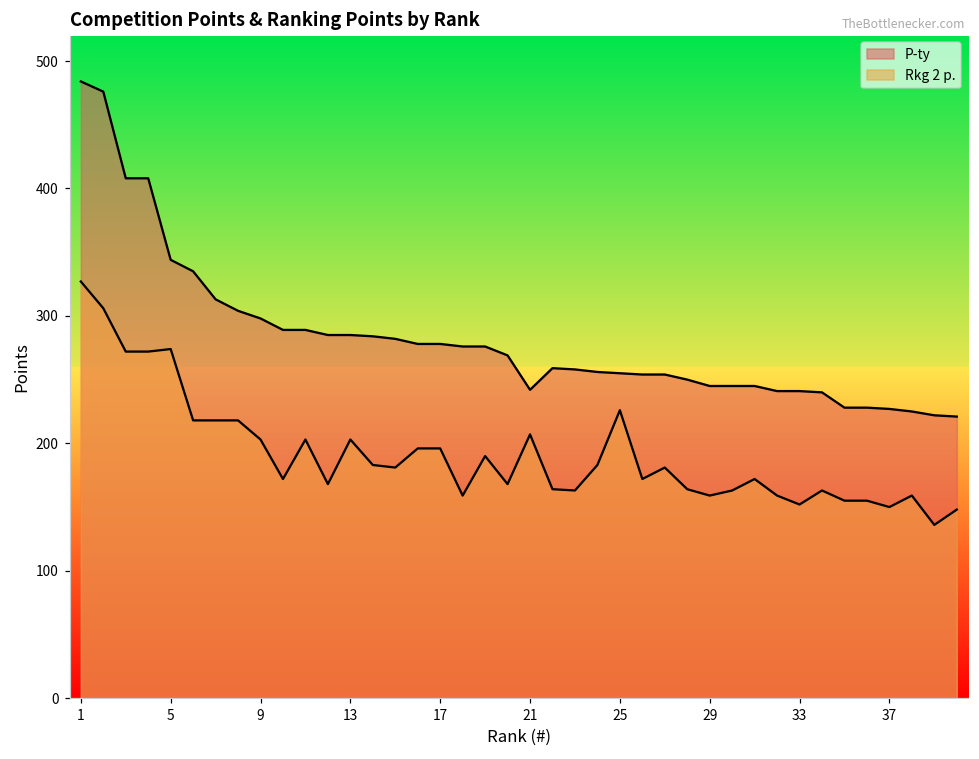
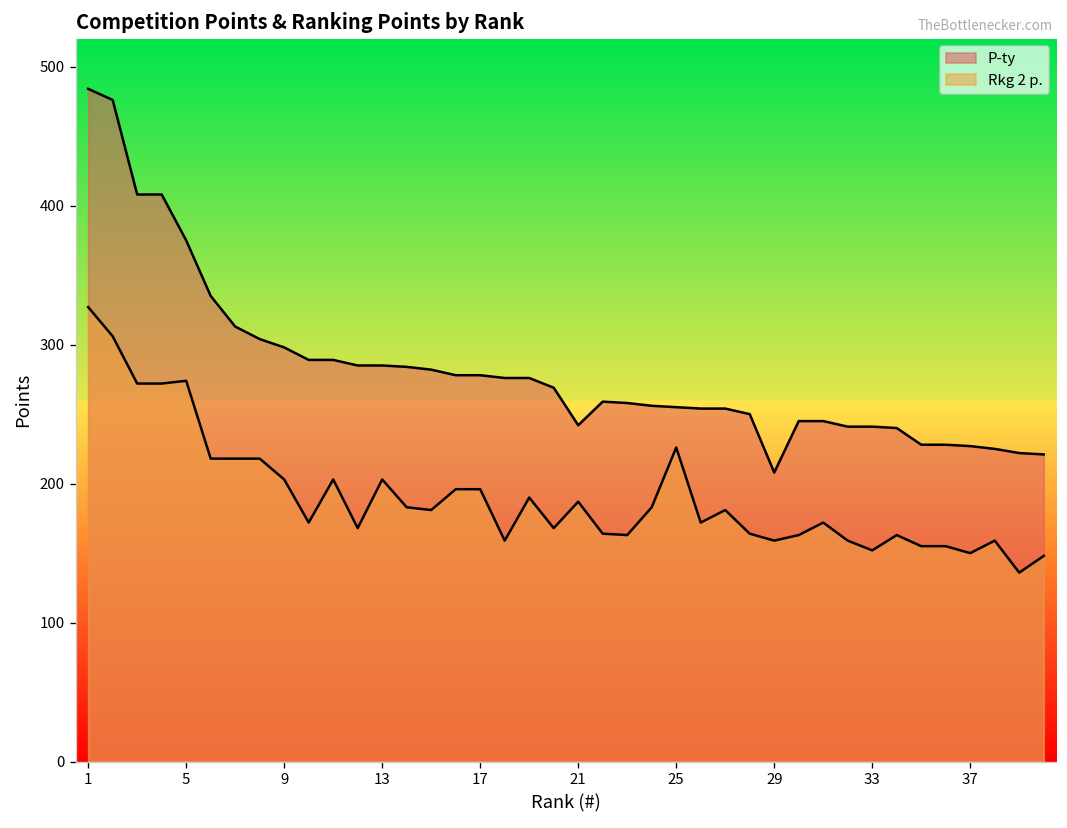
  {
    "P-ty": {
      "1": 484,
-     "5": 344,
+     "5": 375,
      "9": 298,
      "13": 285,
      "17": 278,
      "21": 242,
      "25": 255,
-     "29": 245,
+     "29": 208,
      "33": 241,
      "37": 227
    },
    "Rkg 2 p.": {
      "1": 327,
      "5": 274,
      "9": 203,
      "13": 203,
      "17": 196,
-     "21": 207,
+     "21": 187,
      "25": 226,
      "29": 159,
      "33": 152,
      "37": 150
    }
  }
